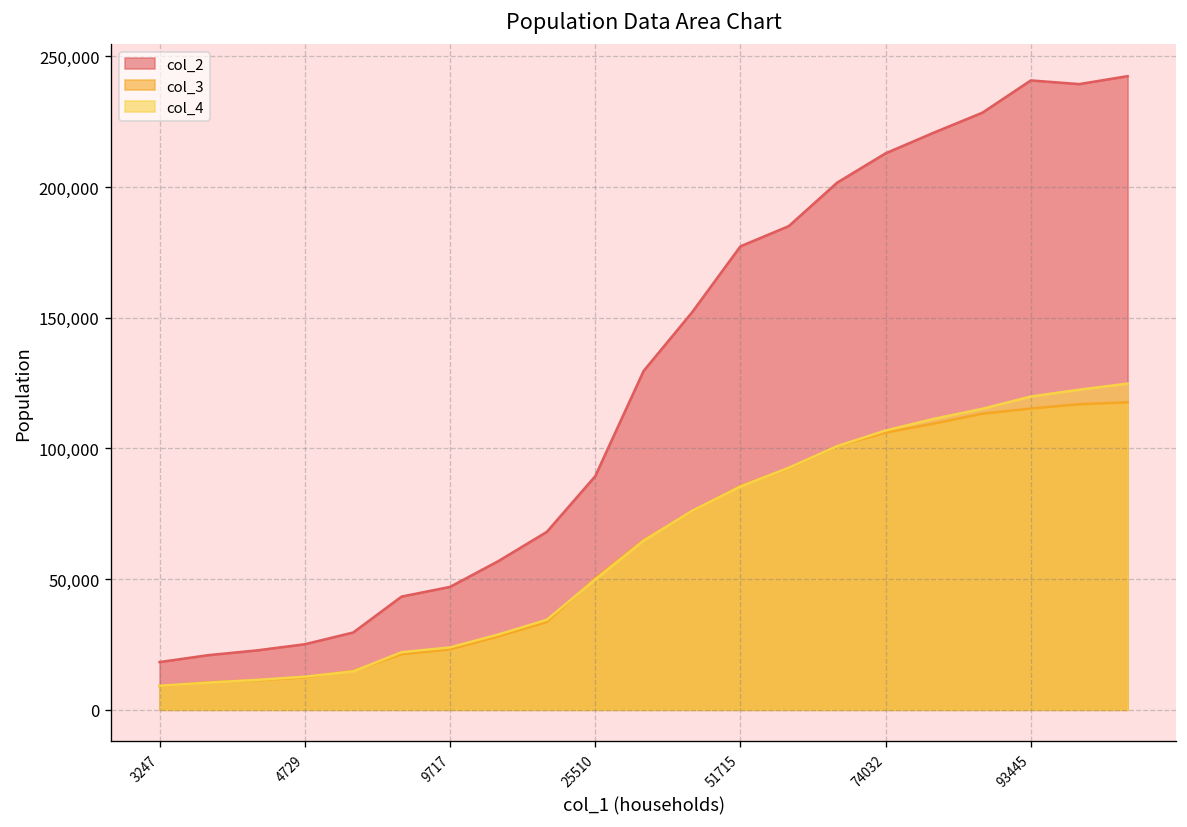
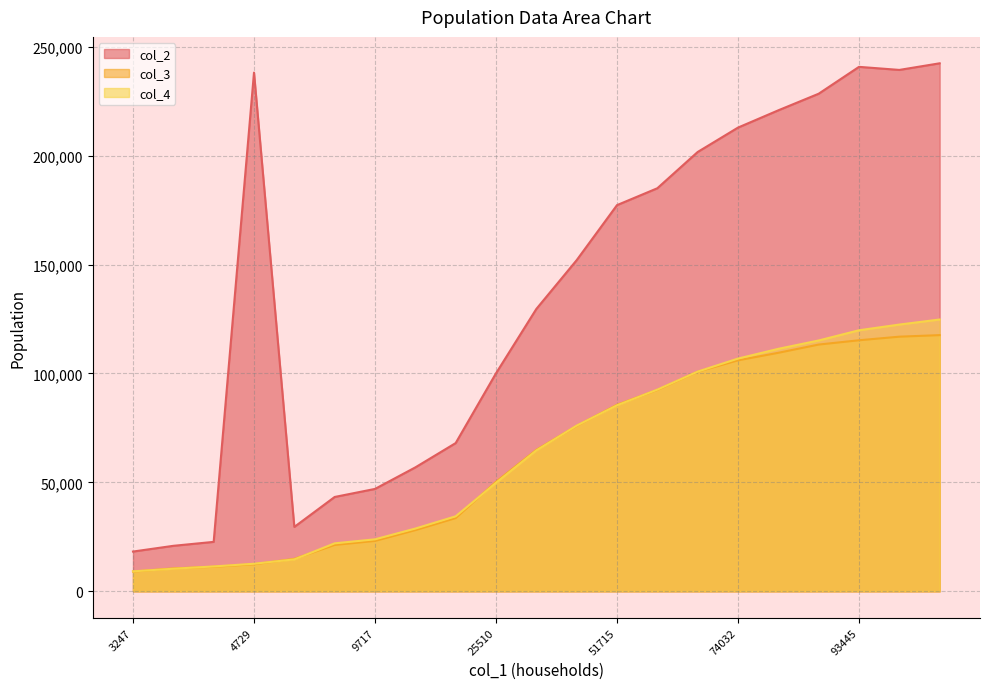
  {
    "col_2": {
      "3247": "18,000",
-     "4729": "25,000",
+     "4729": "238,000",
      "9717": "47,000",
-     "25510": "89,000",
+     "25510": "100,000",
      "51715": "177,000",
      "74032": "213,000",
      "93445": "241,000"
    }
  }
